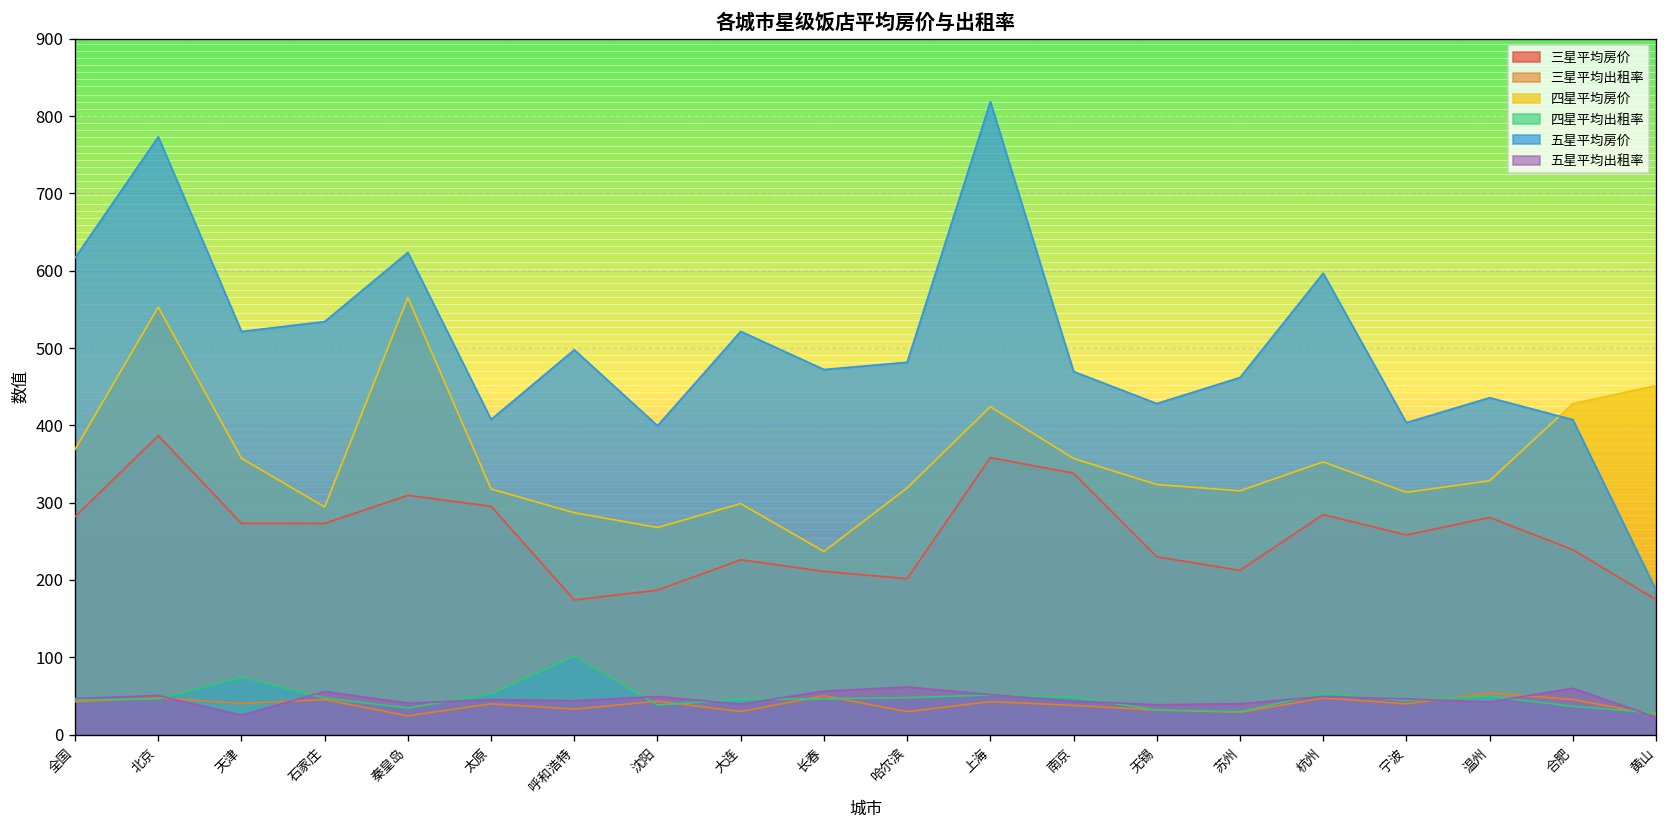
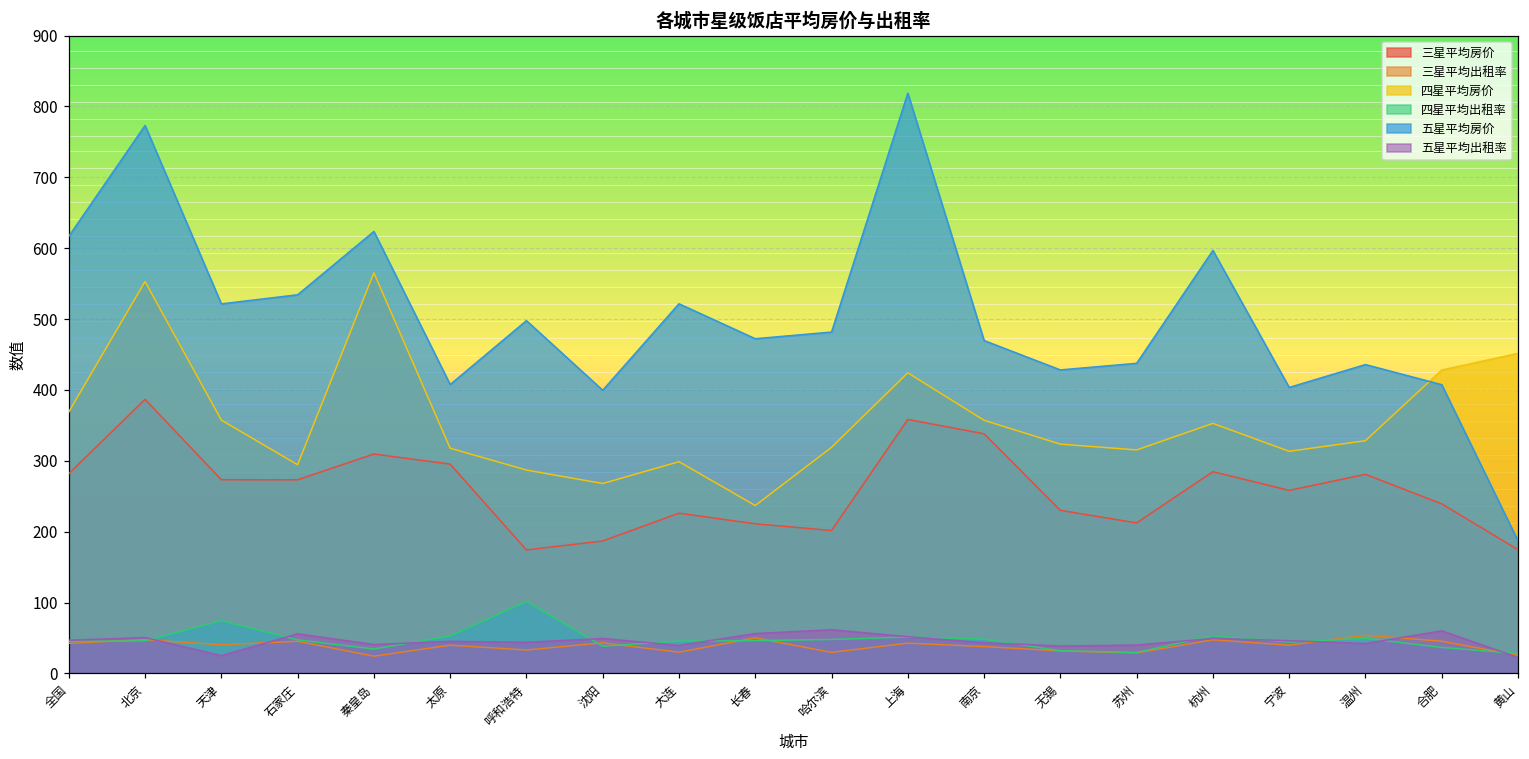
  {
    "四星平均房价": {
      "全国": 370,
      "北京": 550,
      "天津": 360,
      "石家庄": 290,
      "秦皇岛": 570,
      "太原": 320,
      "呼和浩特": 290,
      "沈阳": 270,
      "大连": 300,
      "长春": 240,
      "哈尔滨": 320,
      "上海": 420,
      "南京": 360,
      "无锡": 320,
      "苏州": 320,
      "杭州": 350,
      "宁波": 310,
      "温州": 330,
      "合肥": 430,
      "黄山": 450
    },
    "四星平均出租率": {
      "天津": 70,
      "秦皇岛": 30,
      "太原": 50,
      "呼和浩特": 100,
      "沈阳": 40,
      "大连": 50,
      "长春": 50,
      "哈尔滨": 50,
      "南京": 50,
      "温州": 50,
      "合肥": 40
    },
    "五星平均房价": {
      "全国": 620,
      "北京": 770,
      "天津": 520,
      "石家庄": 530,
      "秦皇岛": 620,
      "太原": 410,
      "呼和浩特": 500,
      "沈阳": 400,
      "大连": 520,
      "长春": 470,
      "哈尔滨": 480,
      "上海": 820,
      "南京": 470,
      "无锡": 430,
-     "苏州": 460,
+     "苏州": 440,
      "杭州": 600,
      "宁波": 400,
      "温州": 440,
      "合肥": 410,
      "黄山": 190
    },
    "五星平均出租率": {
      "天津": 30,
      "石家庄": 60,
      "秦皇岛": 40,
      "太原": 50,
      "呼和浩特": 40,
      "沈阳": 50,
      "大连": 40,
      "长春": 60,
      "哈尔滨": 60,
      "南京": 40,
      "无锡": 40,
      "苏州": 40,
      "温州": 40,
      "合肥": 60
    }
  }
